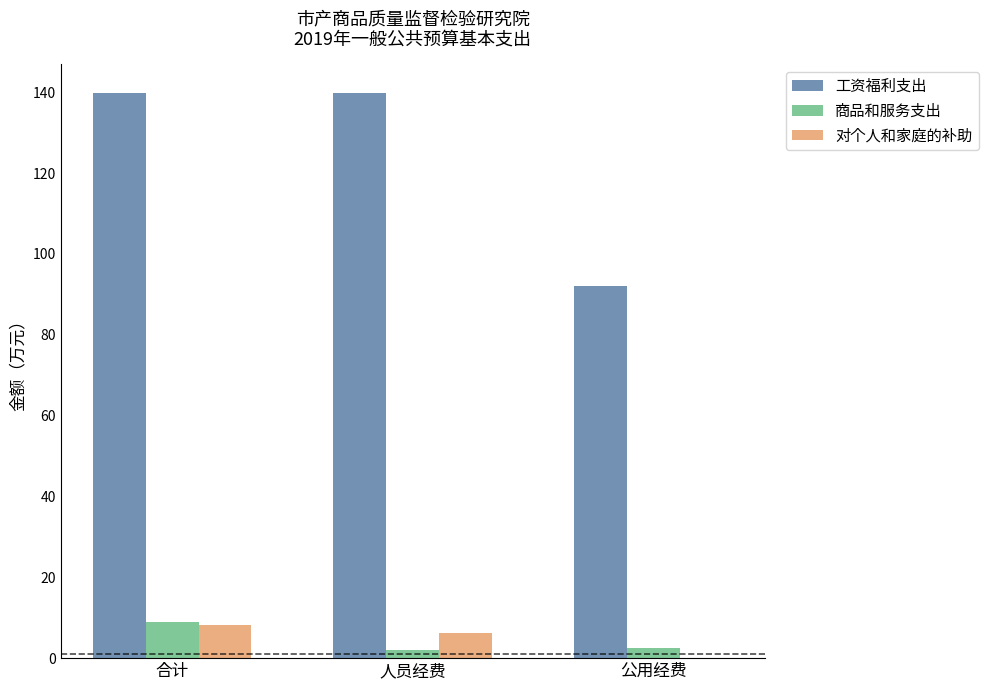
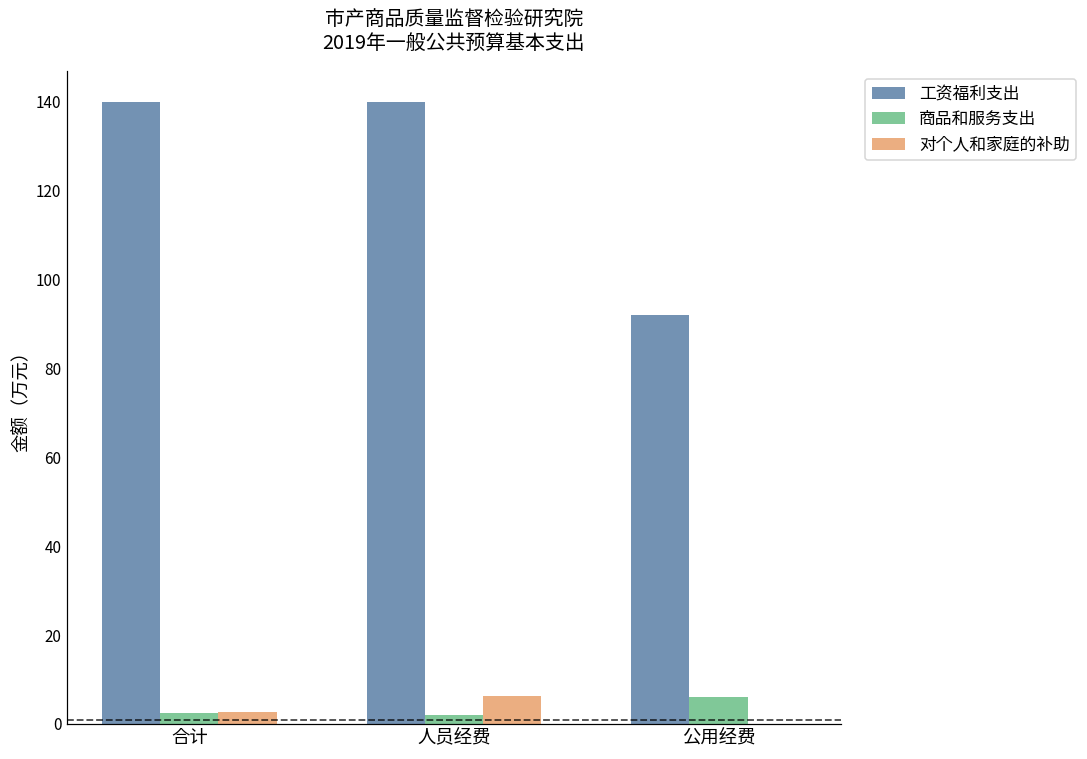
  {
    "工资福利支出": {
      "合计": 140,
      "人员经费": 140,
      "公用经费": 92
    },
    "商品和服务支出": {
-     "合计": 9,
+     "合计": 3,
      "人员经费": 2,
-     "公用经费": 3
+     "公用经费": 6
    },
    "对个人和家庭的补助": {
-     "合计": 8,
+     "合计": 3,
      "人员经费": 6,
      "公用经费": 0
    }
  }
